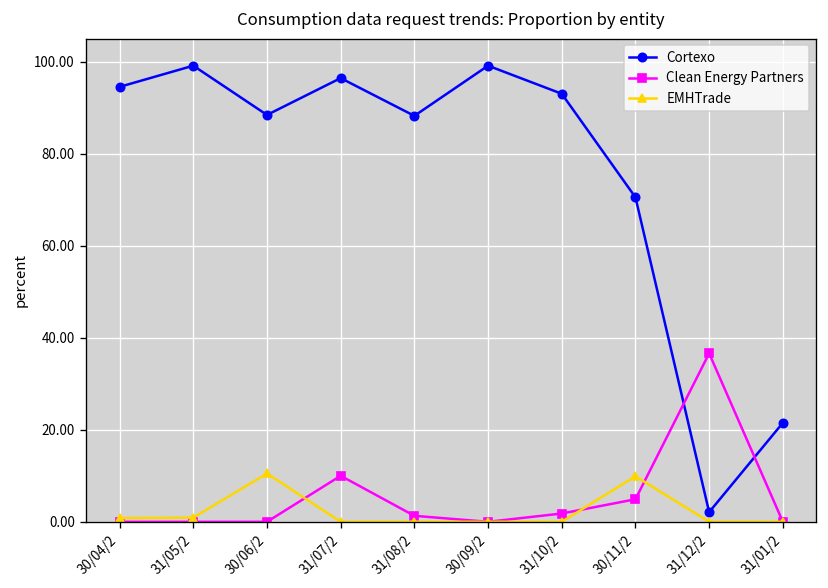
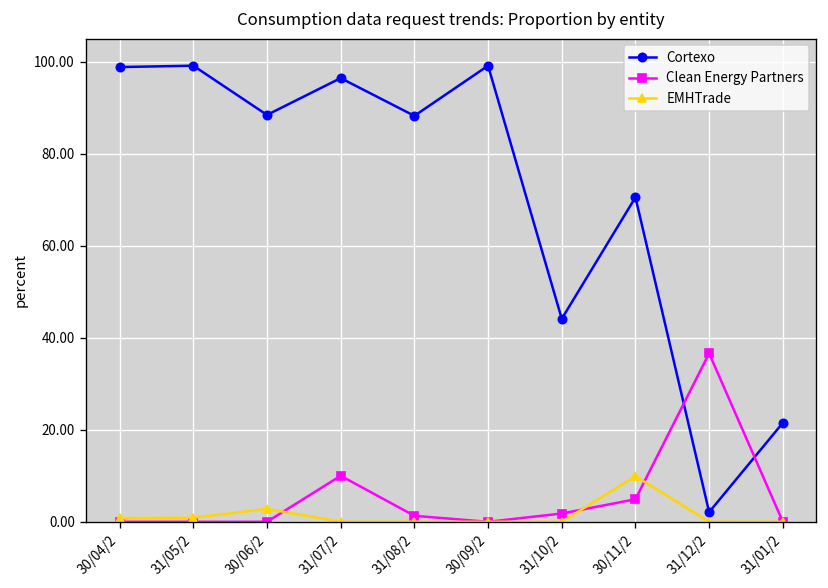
  {
    "Cortexo": {
-     "30/04/2": 95,
+     "30/04/2": 99,
      "31/05/2": 99,
      "30/06/2": 88,
      "31/07/2": 96,
      "31/08/2": 88,
      "30/09/2": 99,
-     "31/10/2": 93,
+     "31/10/2": 44,
      "30/11/2": 71,
      "31/12/2": 2,
      "31/01/2": 22
    },
    "Clean Energy Partners": {
      "30/04/2": 0,
      "31/05/2": 0,
      "30/06/2": 0,
      "31/07/2": 10,
      "31/08/2": 1,
      "31/10/2": 2,
      "30/11/2": 5,
      "31/12/2": 37
    },
    "EMHTrade": {
      "30/04/2": 1,
      "31/05/2": 1,
-     "30/06/2": 11,
+     "30/06/2": 3,
      "31/07/2": 0,
      "31/08/2": 0,
      "31/10/2": 0,
      "30/11/2": 10,
      "31/12/2": 0
    }
  }
